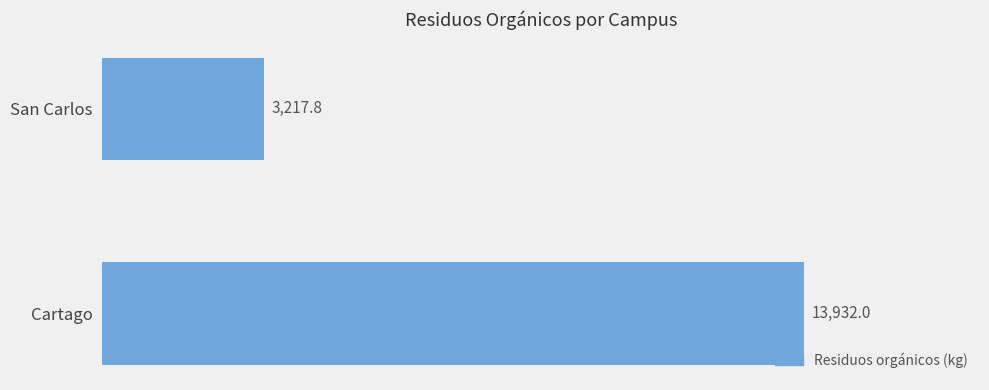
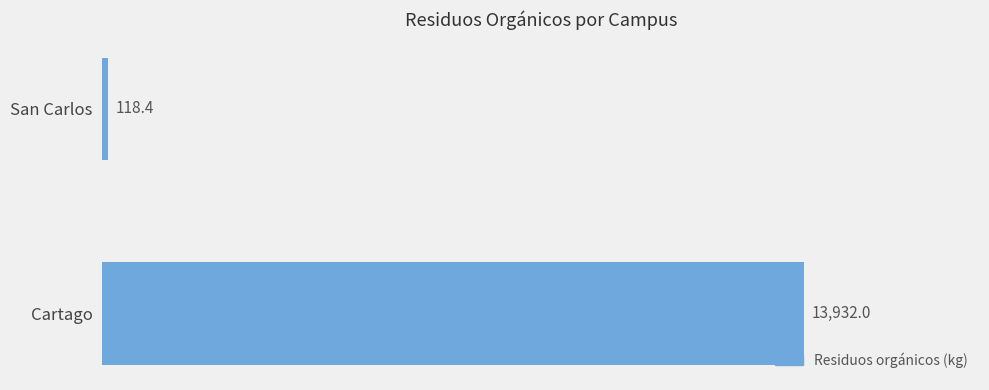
  {
-   "San Carlos": "3,217.8",
+   "San Carlos": "118.4",
    "Cartago": "13,932.0"
  }
